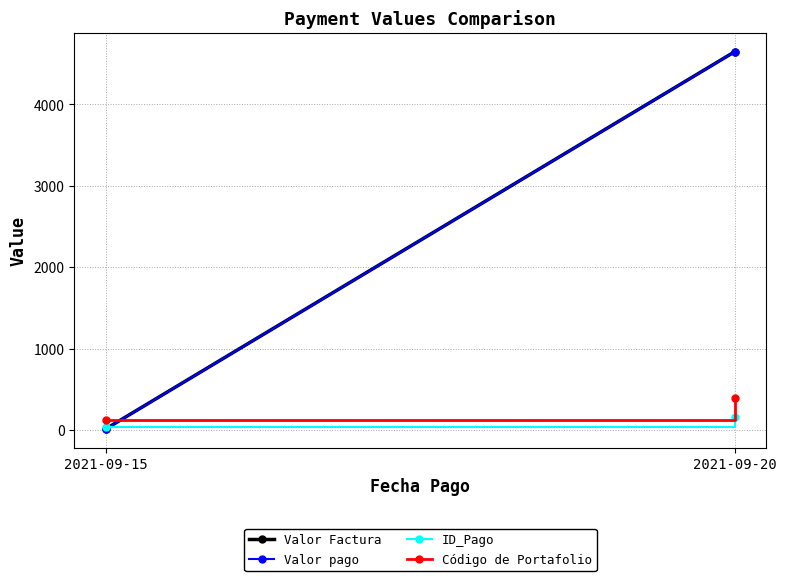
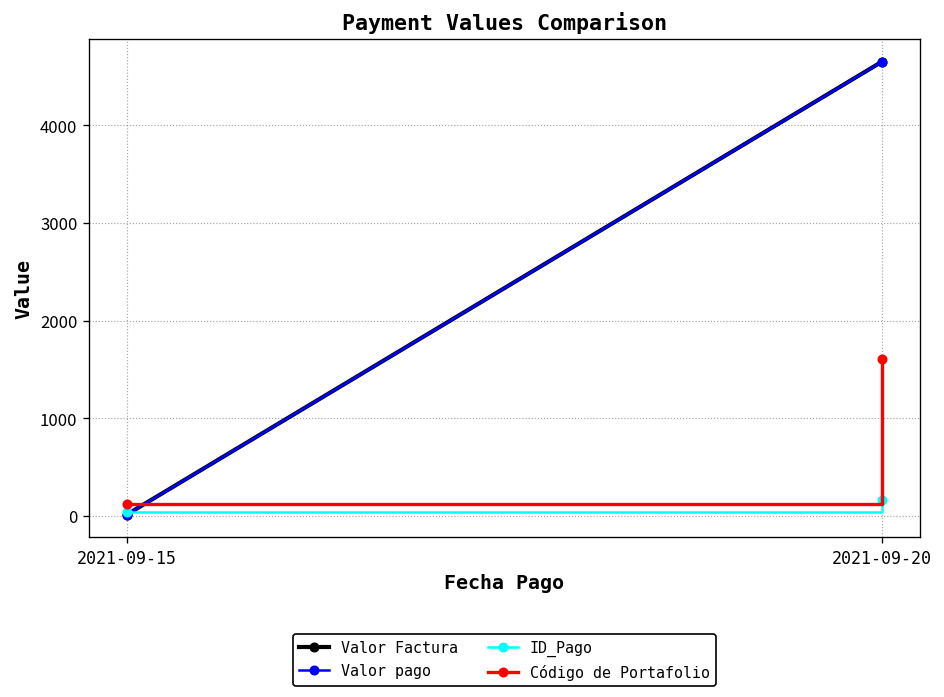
  {
    "Valor pago": {
      "2021-09-20": 4600
    },
    "ID_Pago": {
      "2021-09-20": 200
    },
    "Código de Portafolio": {
      "2021-09-15": 100,
-     "2021-09-20": 400
+     "2021-09-20": 1600
    }
  }
